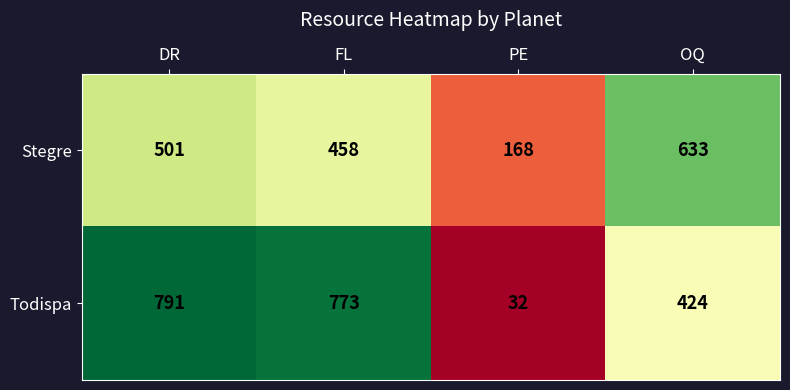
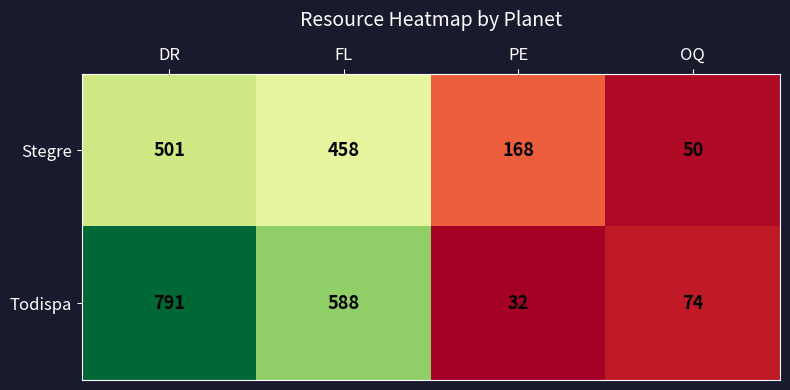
  {
    "Stegre": {
      "DR": 501,
      "FL": 458,
      "PE": 168,
-     "OQ": 633
+     "OQ": 50
    },
    "Todispa": {
      "DR": 791,
-     "FL": 773,
+     "FL": 588,
      "PE": 32,
-     "OQ": 424
+     "OQ": 74
    }
  }
